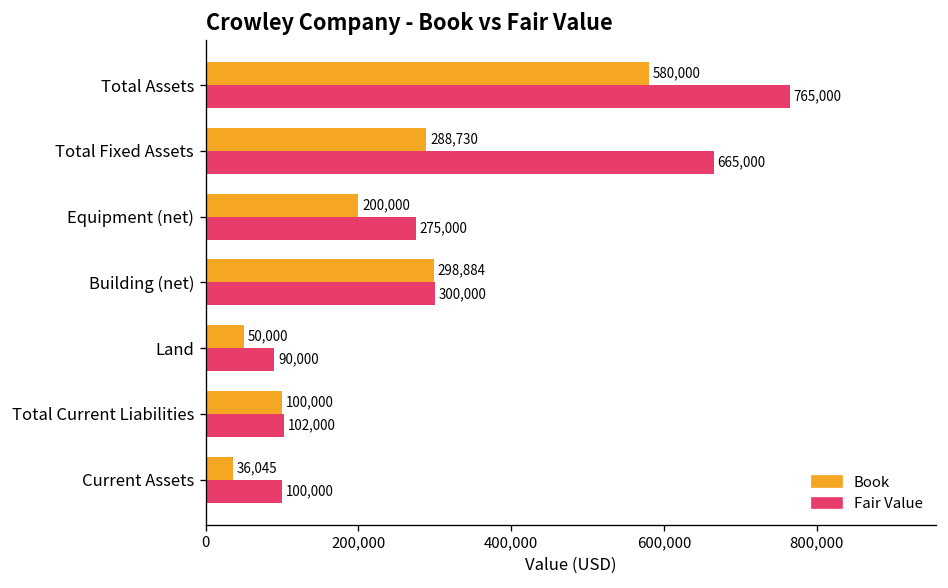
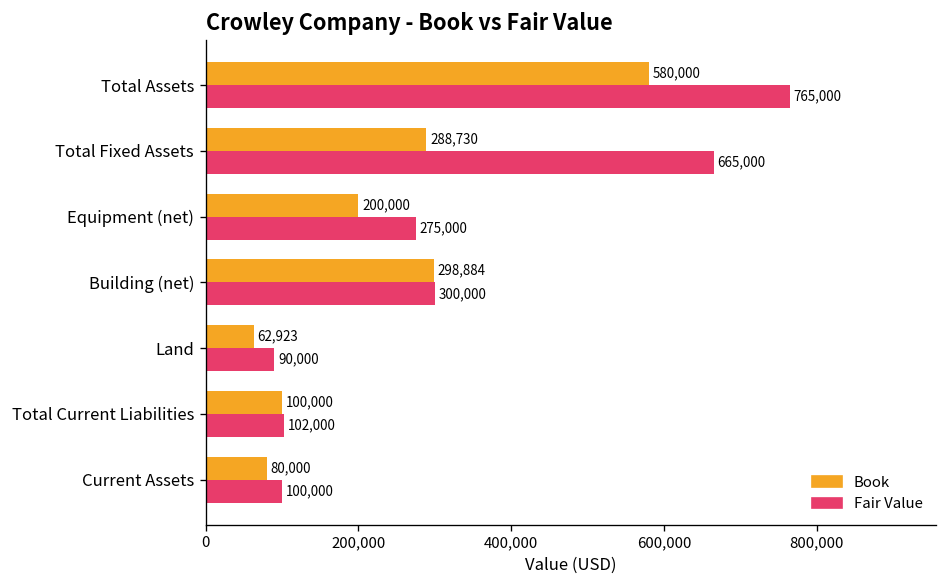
  {
    "Book": {
      "Total Assets": "580,000",
      "Total Fixed Assets": "288,730",
      "Equipment (net)": "200,000",
      "Building (net)": "298,884",
-     "Land": "50,000",
+     "Land": "62,923",
      "Total Current Liabilities": "100,000",
-     "Current Assets": "36,045"
+     "Current Assets": "80,000"
    },
    "Fair Value": {
      "Total Assets": "765,000",
      "Total Fixed Assets": "665,000",
      "Equipment (net)": "275,000",
      "Building (net)": "300,000",
      "Land": "90,000",
      "Total Current Liabilities": "102,000",
      "Current Assets": "100,000"
    }
  }
